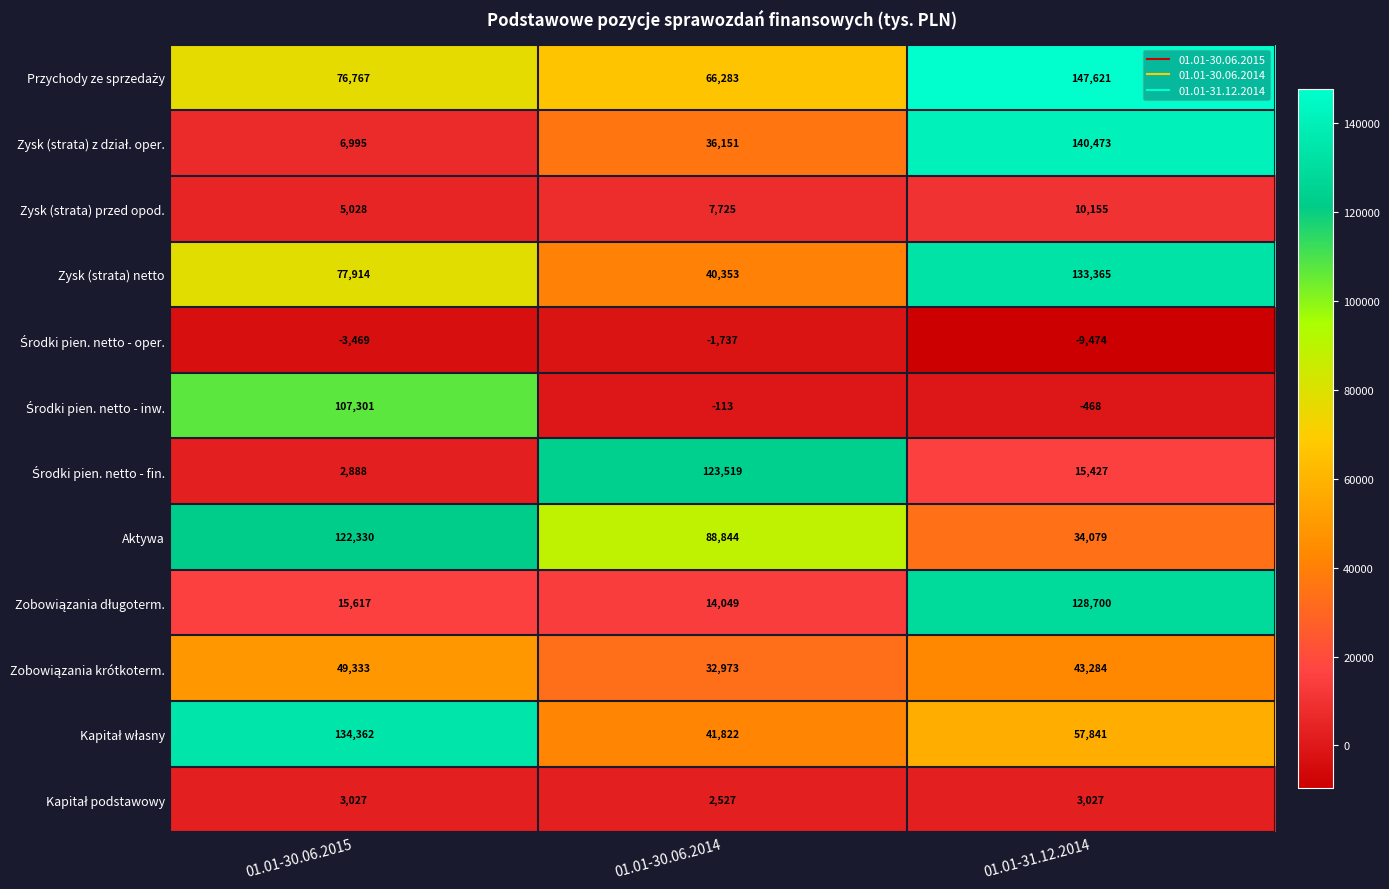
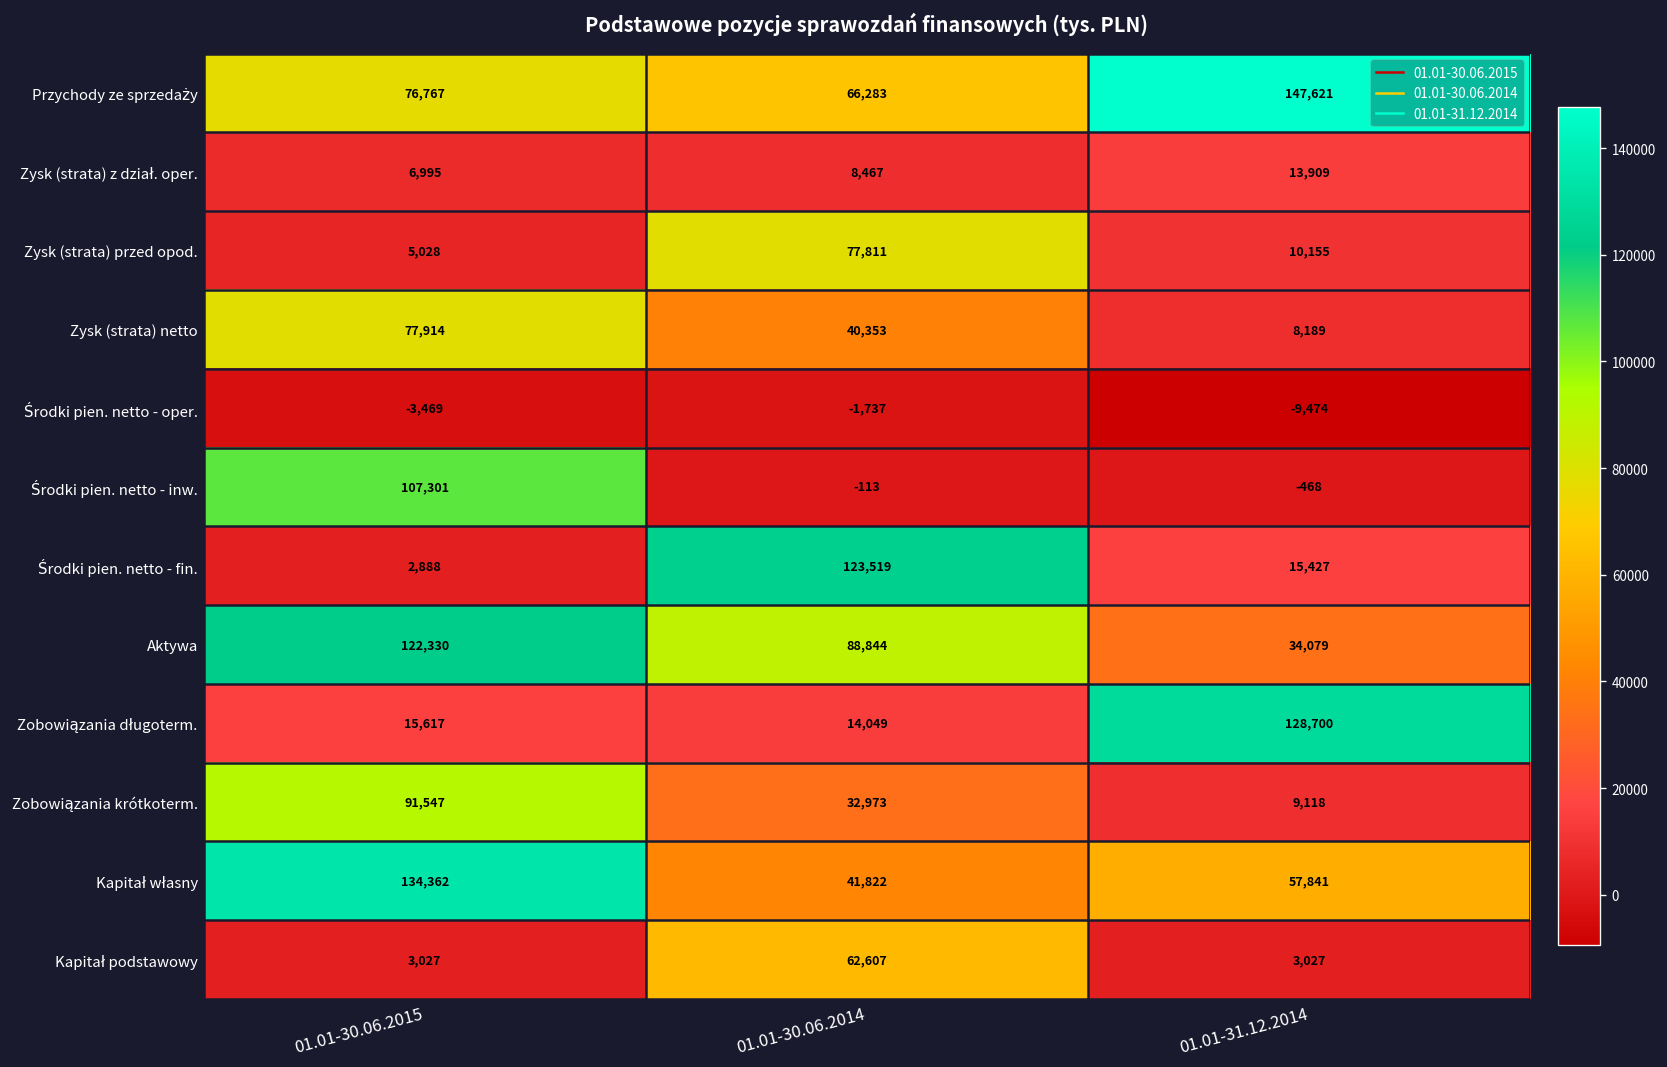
  {
    "Przychody ze sprzedaży": {
      "01.01-30.06.2015": "76,767",
      "01.01-30.06.2014": "66,283",
      "01.01-31.12.2014": "147,621"
    },
    "Zysk (strata) z dział. oper.": {
      "01.01-30.06.2015": "6,995",
-     "01.01-30.06.2014": "36,151",
-     "01.01-31.12.2014": "140,473"
+     "01.01-30.06.2014": "8,467",
+     "01.01-31.12.2014": "13,909"
    },
    "Zysk (strata) przed opod.": {
      "01.01-30.06.2015": "5,028",
-     "01.01-30.06.2014": "7,725",
+     "01.01-30.06.2014": "77,811",
      "01.01-31.12.2014": "10,155"
    },
    "Zysk (strata) netto": {
      "01.01-30.06.2015": "77,914",
      "01.01-30.06.2014": "40,353",
-     "01.01-31.12.2014": "133,365"
+     "01.01-31.12.2014": "8,189"
    },
    "Środki pien. netto - oper.": {
      "01.01-30.06.2015": "-3,469",
      "01.01-30.06.2014": "-1,737",
      "01.01-31.12.2014": "-9,474"
    },
    "Środki pien. netto - inw.": {
      "01.01-30.06.2015": "107,301",
      "01.01-30.06.2014": "-113",
      "01.01-31.12.2014": "-468"
    },
    "Środki pien. netto - fin.": {
      "01.01-30.06.2015": "2,888",
      "01.01-30.06.2014": "123,519",
      "01.01-31.12.2014": "15,427"
    },
    "Aktywa": {
      "01.01-30.06.2015": "122,330",
      "01.01-30.06.2014": "88,844",
      "01.01-31.12.2014": "34,079"
    },
    "Zobowiązania długoterm.": {
      "01.01-30.06.2015": "15,617",
      "01.01-30.06.2014": "14,049",
      "01.01-31.12.2014": "128,700"
    },
    "Zobowiązania krótkoterm.": {
-     "01.01-30.06.2015": "49,333",
+     "01.01-30.06.2015": "91,547",
      "01.01-30.06.2014": "32,973",
-     "01.01-31.12.2014": "43,284"
+     "01.01-31.12.2014": "9,118"
    },
    "Kapitał własny": {
      "01.01-30.06.2015": "134,362",
      "01.01-30.06.2014": "41,822",
      "01.01-31.12.2014": "57,841"
    },
    "Kapitał podstawowy": {
      "01.01-30.06.2015": "3,027",
-     "01.01-30.06.2014": "2,527",
+     "01.01-30.06.2014": "62,607",
      "01.01-31.12.2014": "3,027"
    }
  }
